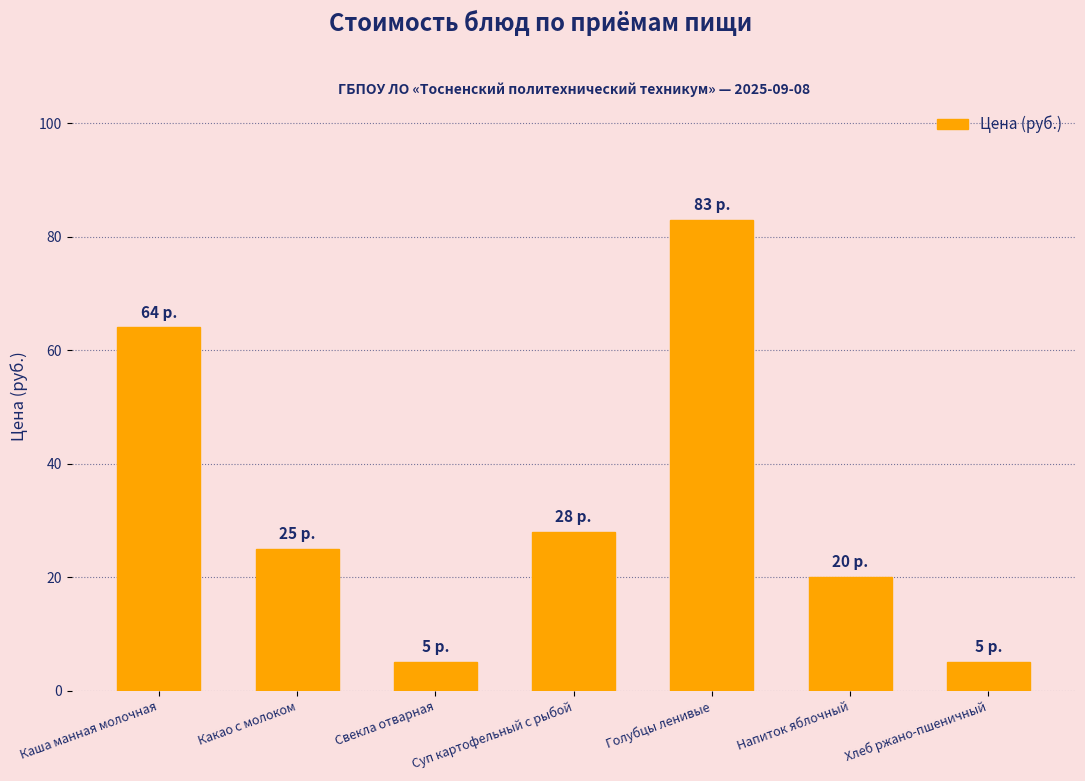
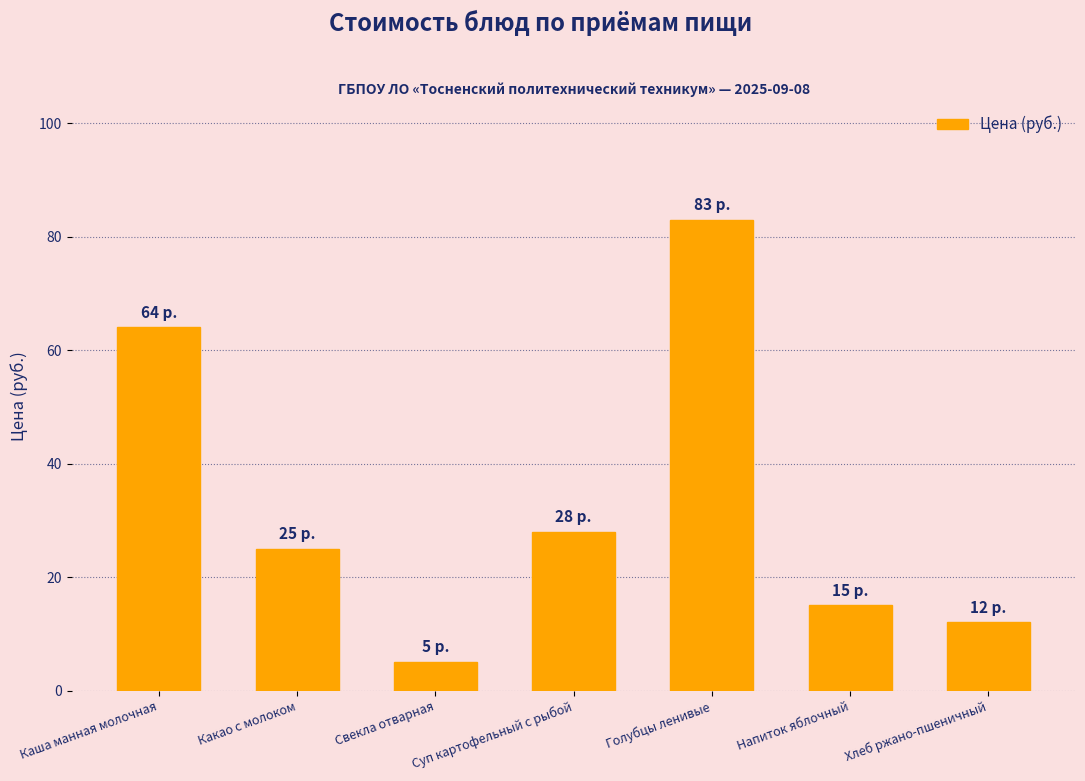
  {
    "Каша манная молочная": 64,
    "Какао с молоком": 25,
    "Свекла отварная": 5,
    "Суп картофельный с рыбой": 28,
    "Голубцы ленивые": 83,
-   "Напиток яблочный": 20,
-   "Хлеб ржано-пшеничный": 5
+   "Напиток яблочный": 15,
+   "Хлеб ржано-пшеничный": 12
  }
